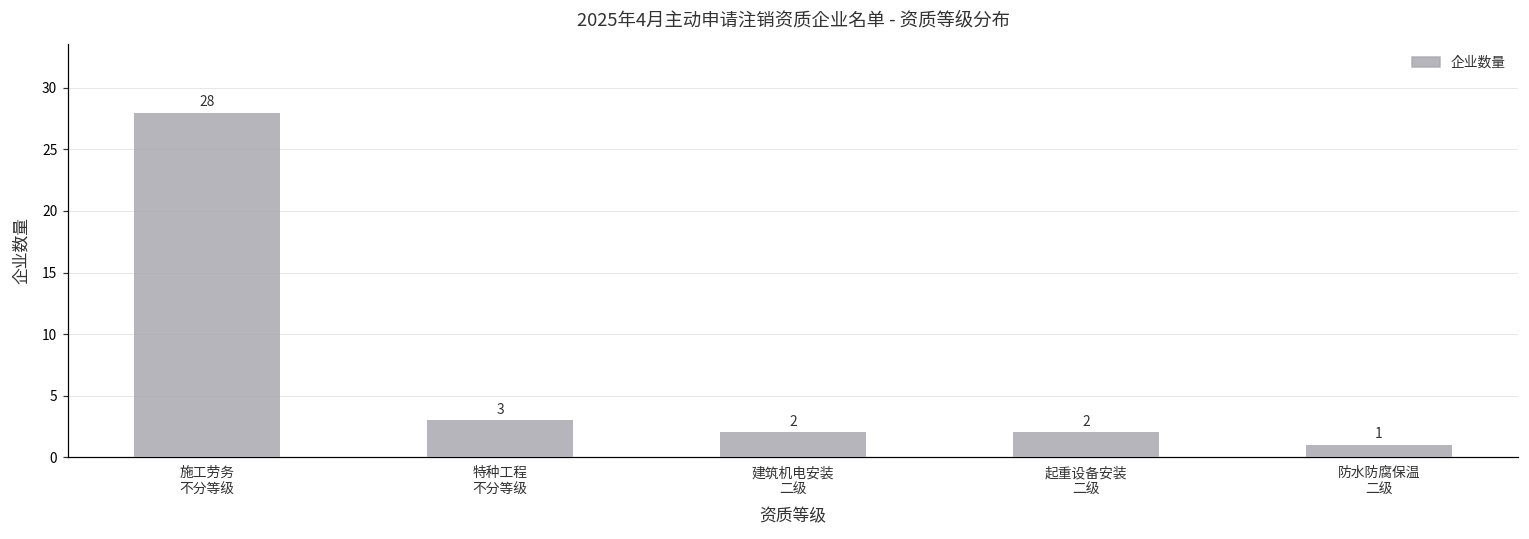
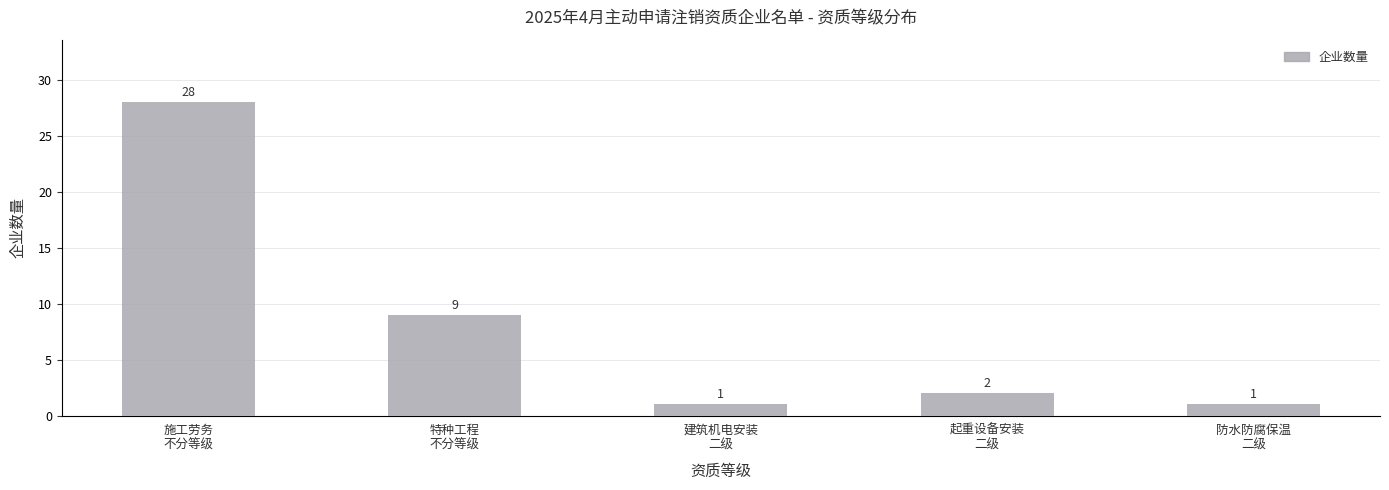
  {
    "施工劳务 不分等级": 28,
-   "特种工程 不分等级": 3,
-   "建筑机电安装 二级": 2,
+   "特种工程 不分等级": 9,
+   "建筑机电安装 二级": 1,
    "起重设备安装 二级": 2,
    "防水防腐保温 二级": 1
  }
